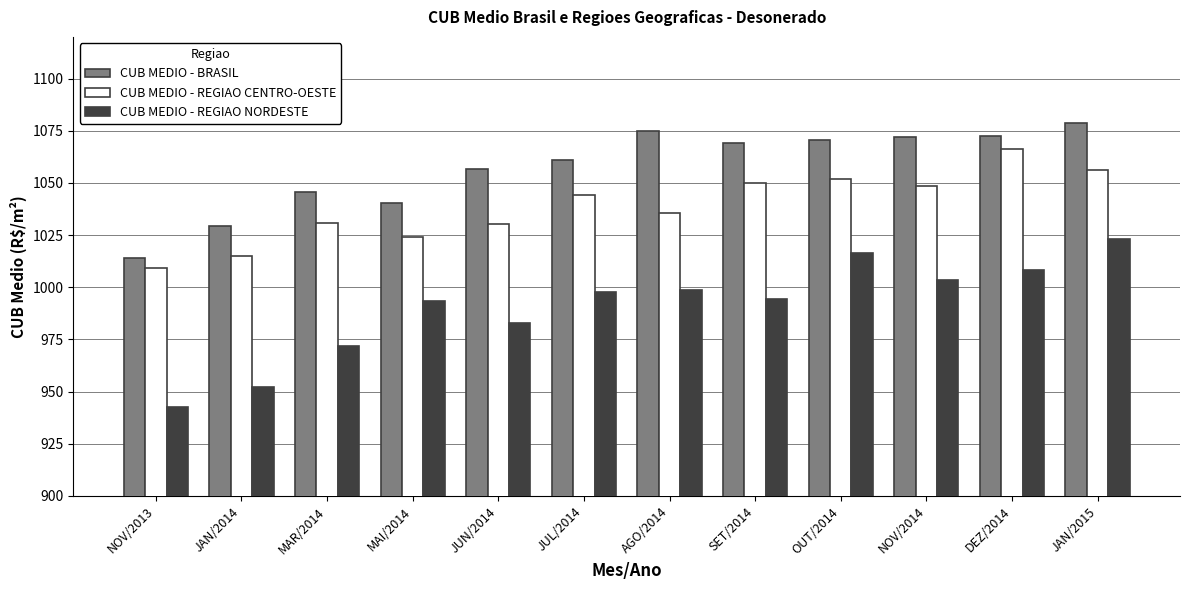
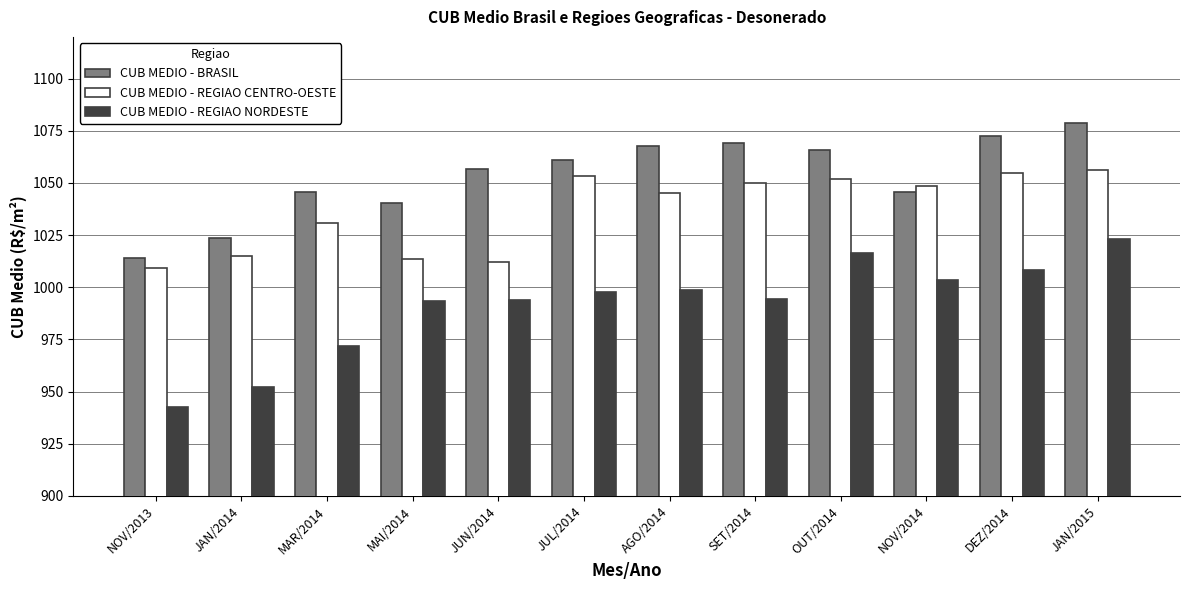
  {
    "CUB MEDIO - BRASIL": {
      "NOV/2013": 1014,
-     "JAN/2014": 1029,
+     "JAN/2014": 1023,
      "MAR/2014": 1046,
      "MAI/2014": 1040,
      "JUN/2014": 1057,
      "JUL/2014": 1061,
-     "AGO/2014": 1075,
+     "AGO/2014": 1068,
      "SET/2014": 1069,
-     "OUT/2014": 1070,
-     "NOV/2014": 1072,
+     "OUT/2014": 1066,
+     "NOV/2014": 1045,
      "DEZ/2014": 1073,
      "JAN/2015": 1079
    },
    "CUB MEDIO - REGIAO CENTRO-OESTE": {
      "NOV/2013": 1009,
      "JAN/2014": 1015,
      "MAR/2014": 1031,
-     "MAI/2014": 1024,
-     "JUN/2014": 1030,
-     "JUL/2014": 1044,
-     "AGO/2014": 1036,
+     "MAI/2014": 1014,
+     "JUN/2014": 1012,
+     "JUL/2014": 1053,
+     "AGO/2014": 1045,
      "SET/2014": 1050,
      "OUT/2014": 1052,
      "NOV/2014": 1049,
-     "DEZ/2014": 1066,
+     "DEZ/2014": 1055,
      "JAN/2015": 1056
    },
    "CUB MEDIO - REGIAO NORDESTE": {
      "NOV/2013": 943,
      "JAN/2014": 952,
      "MAR/2014": 972,
      "MAI/2014": 994,
-     "JUN/2014": 983,
+     "JUN/2014": 994,
      "JUL/2014": 998,
      "AGO/2014": 999,
      "SET/2014": 994,
      "OUT/2014": 1016,
      "NOV/2014": 1004,
      "DEZ/2014": 1008,
      "JAN/2015": 1023
    }
  }
